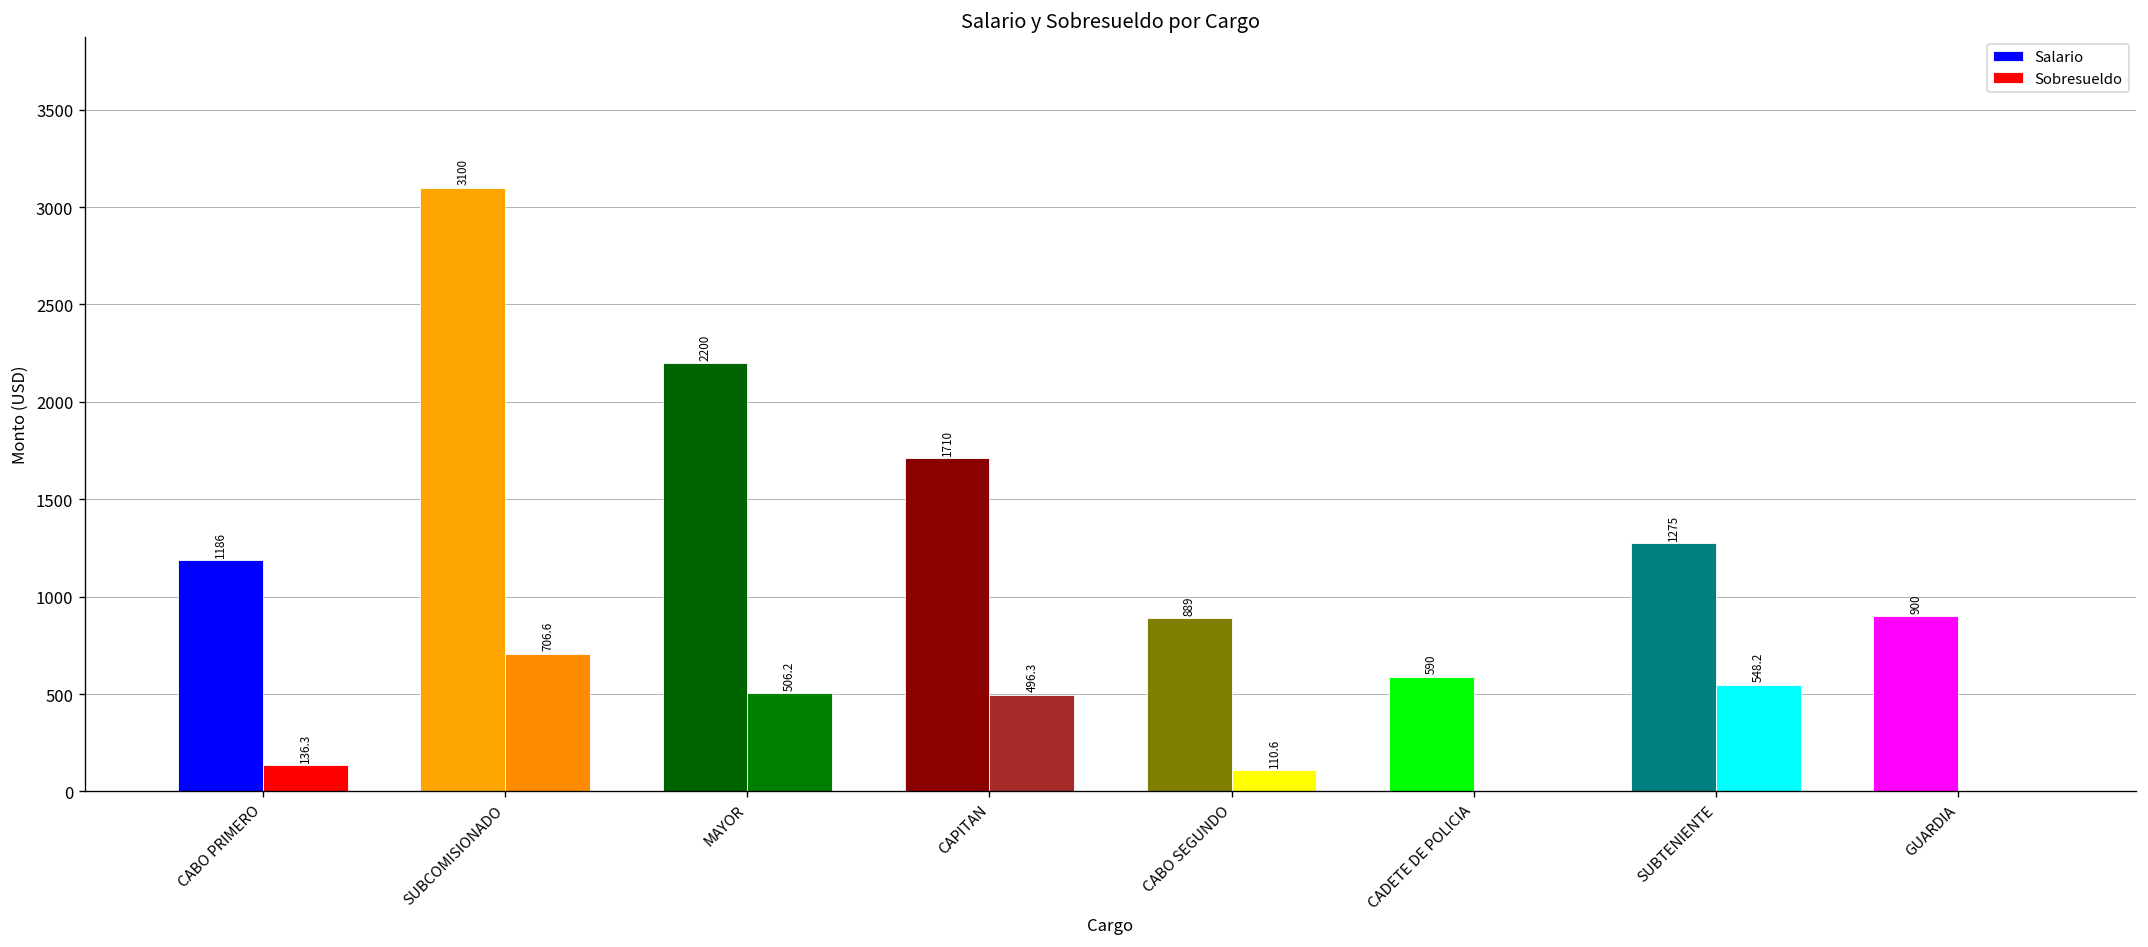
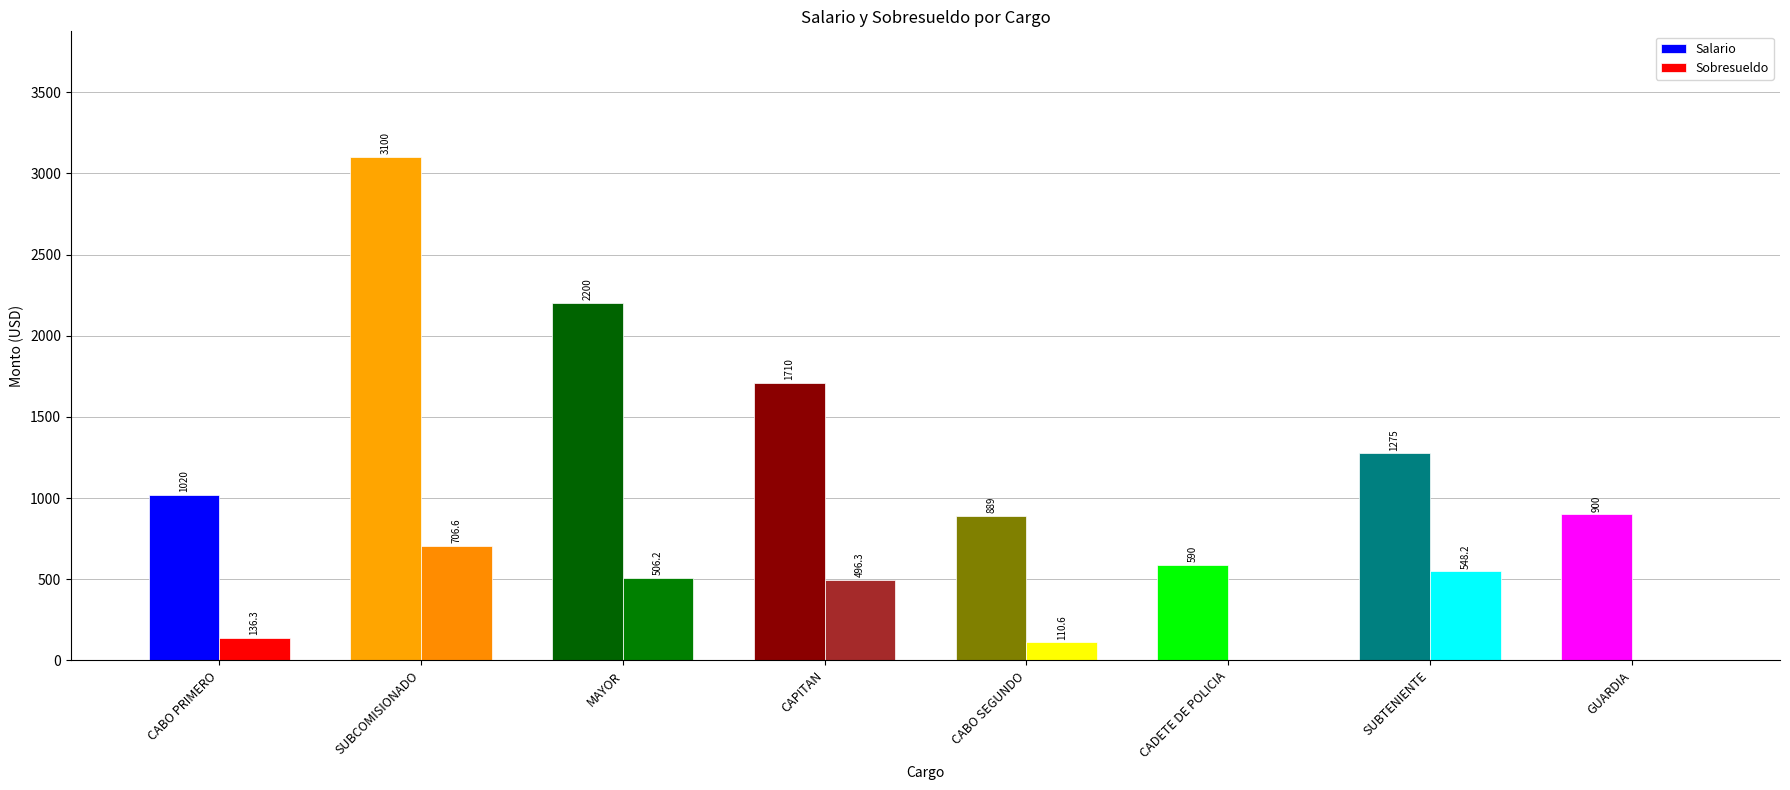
  {
    "Salario": {
-     "CABO PRIMERO": 1186,
+     "CABO PRIMERO": 1020,
      "SUBCOMISIONADO": 3100,
      "MAYOR": 2200,
      "CAPITAN": 1710,
      "CABO SEGUNDO": 889,
      "CADETE DE POLICIA": 590,
      "SUBTENIENTE": 1275,
      "GUARDIA": 900
    },
    "Sobresueldo": {
      "CABO PRIMERO": 136.3,
      "SUBCOMISIONADO": 706.6,
      "MAYOR": 506.2,
      "CAPITAN": 496.3,
      "CABO SEGUNDO": 110.6,
      "SUBTENIENTE": 548.2
    }
  }
